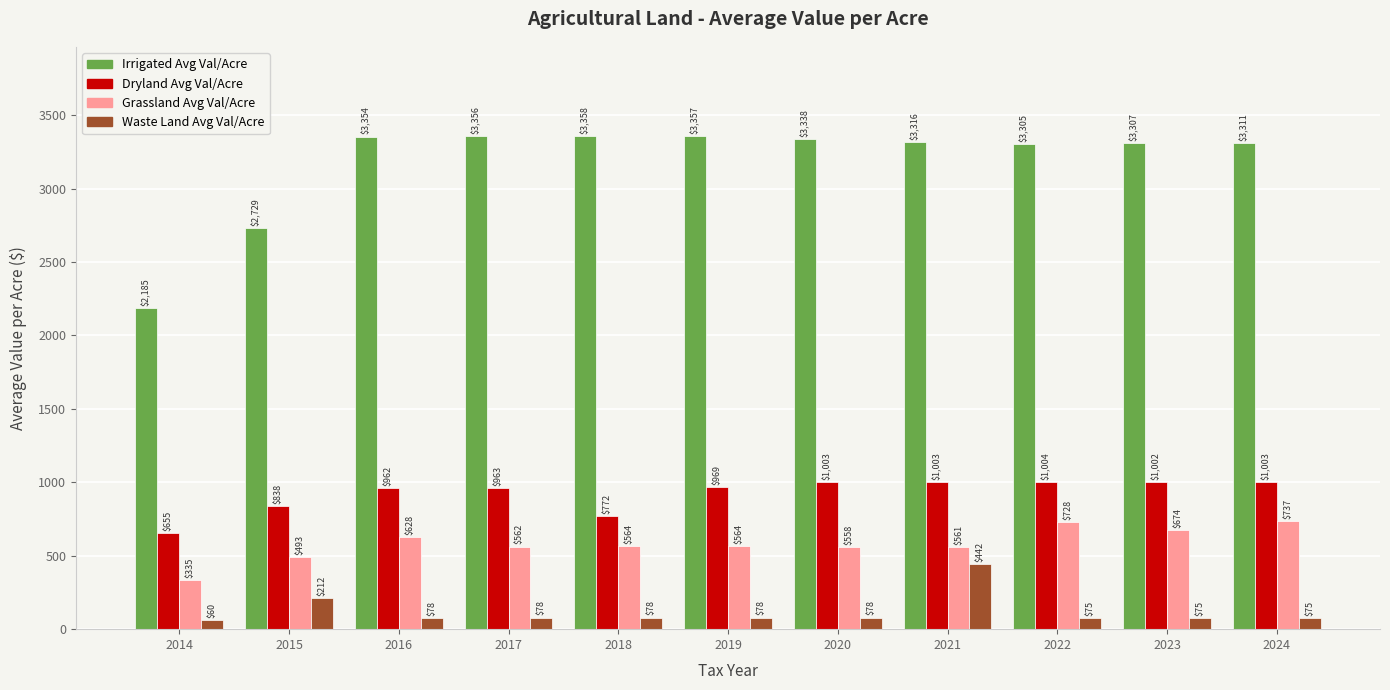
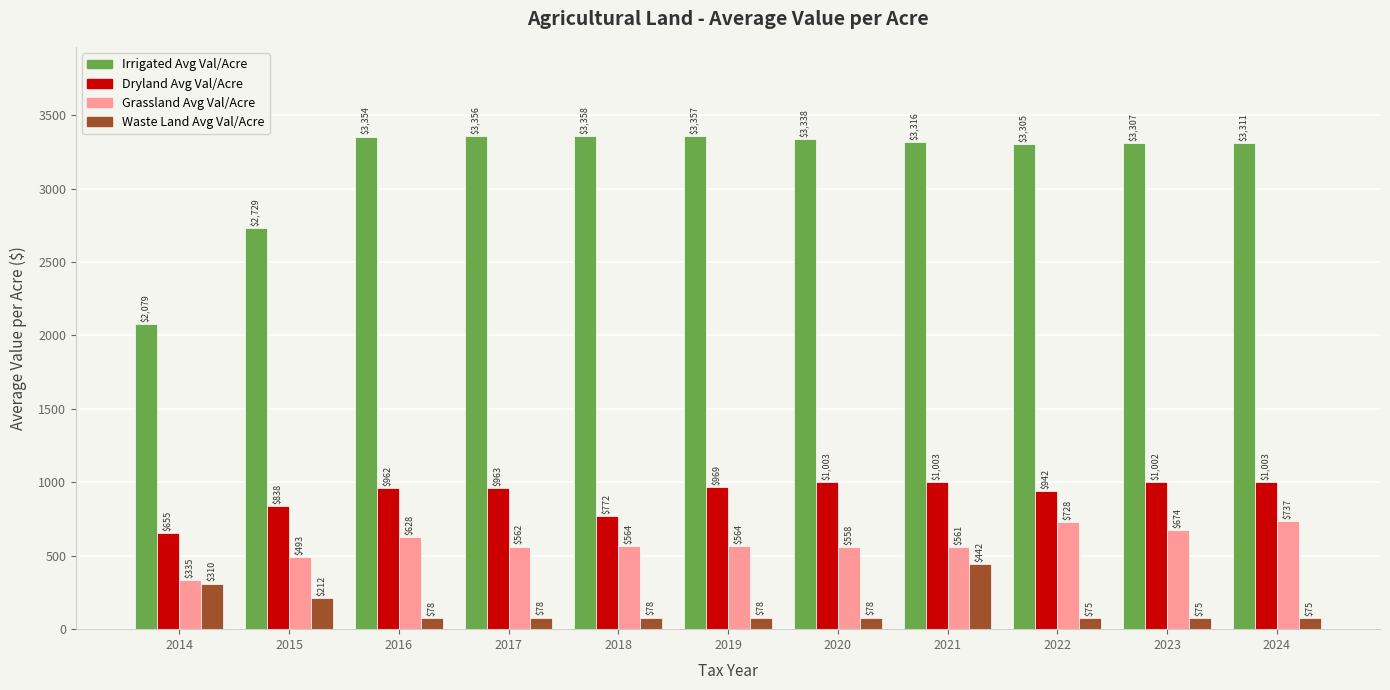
  {
    "Irrigated Avg Val/Acre": {
-     "2014": "$2,185",
+     "2014": "$2,079",
      "2015": "$2,729",
      "2016": "$3,354",
      "2017": "$3,356",
      "2018": "$3,358",
      "2019": "$3,357",
      "2020": "$3,338",
      "2021": "$3,316",
      "2022": "$3,305",
      "2023": "$3,307",
      "2024": "$3,311"
    },
    "Dryland Avg Val/Acre": {
      "2014": "$655",
      "2015": "$838",
      "2016": "$962",
      "2017": "$963",
      "2018": "$772",
      "2019": "$969",
      "2020": "$1,003",
      "2021": "$1,003",
-     "2022": "$1,004",
+     "2022": "$942",
      "2023": "$1,002",
      "2024": "$1,003"
    },
    "Grassland Avg Val/Acre": {
      "2014": "$335",
      "2015": "$493",
      "2016": "$628",
      "2017": "$562",
      "2018": "$564",
      "2019": "$564",
      "2020": "$558",
      "2021": "$561",
      "2022": "$728",
      "2023": "$674",
      "2024": "$737"
    },
    "Waste Land Avg Val/Acre": {
-     "2014": "$60",
+     "2014": "$310",
      "2015": "$212",
      "2016": "$78",
      "2017": "$78",
      "2018": "$78",
      "2019": "$78",
      "2020": "$78",
      "2021": "$442",
      "2022": "$75",
      "2023": "$75",
      "2024": "$75"
    }
  }
